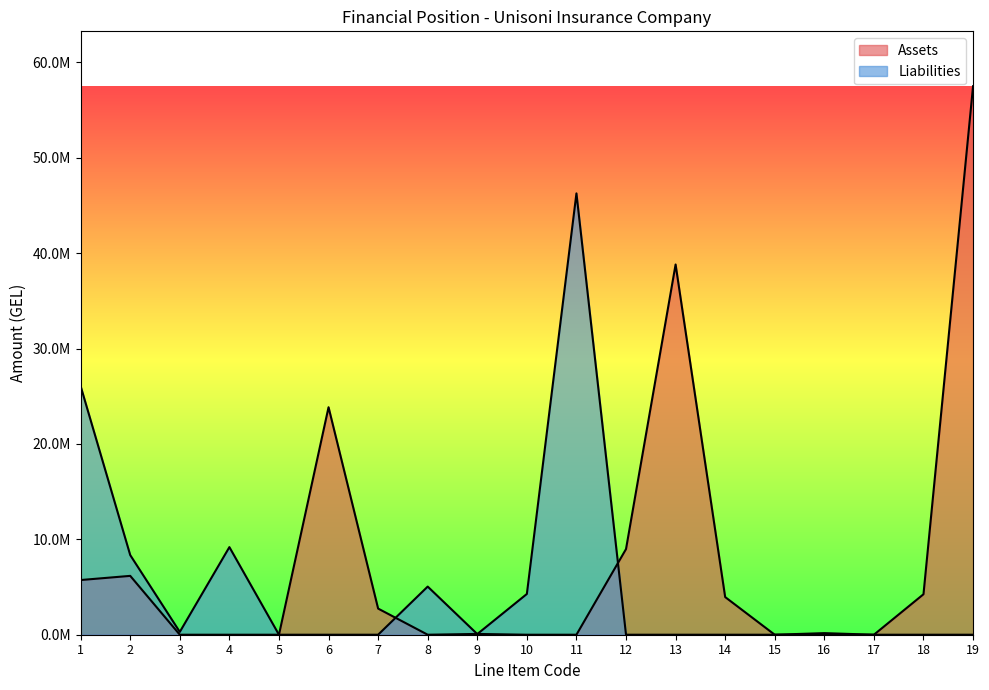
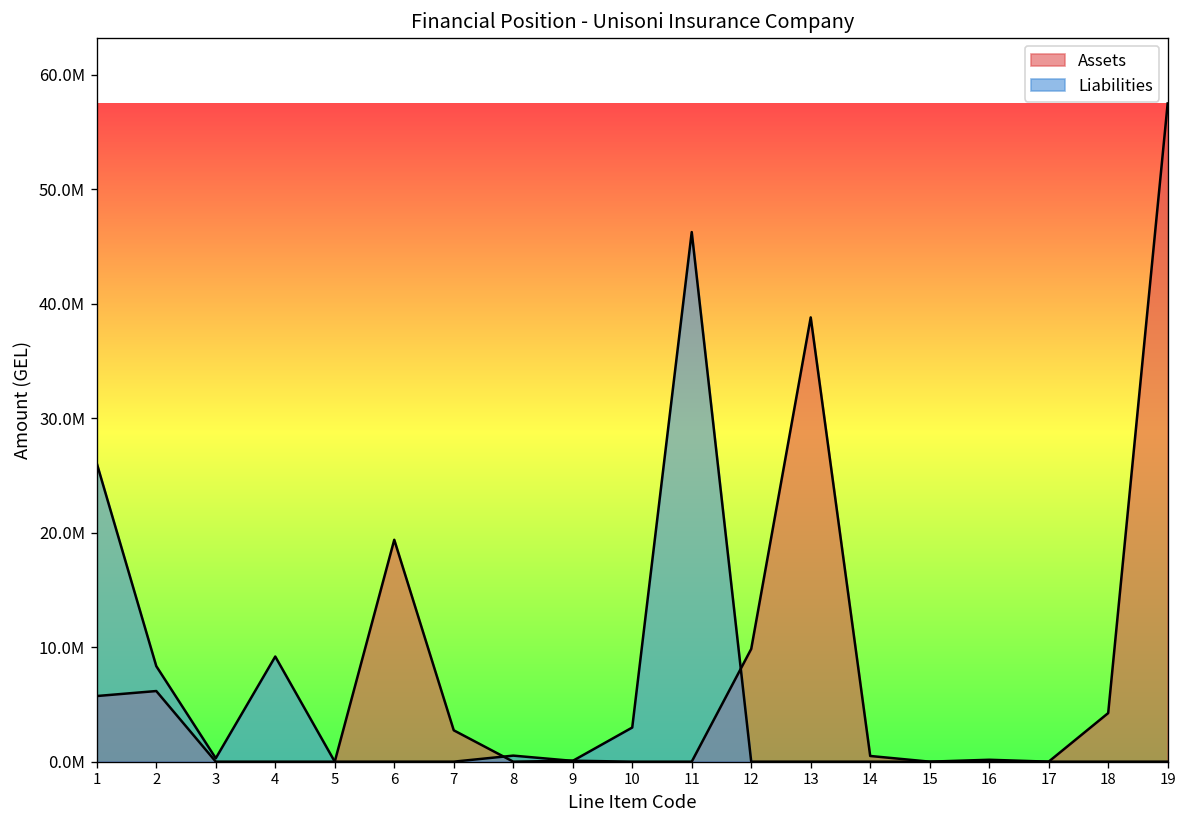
  {
    "Assets": {
      "1": 6000000,
      "2": 6000000,
      "3": 0,
      "4": 0,
-     "6": 24000000,
+     "6": 19000000,
      "7": 3000000,
      "8": 0,
      "10": 0,
      "11": 0,
-     "12": 9000000,
+     "12": 10000000,
      "13": 39000000,
-     "14": 4000000,
+     "14": 0,
      "18": 4000000,
      "19": 58000000
    },
    "Liabilities": {
      "1": 26000000,
      "2": 8000000,
      "3": 0,
      "4": 9000000,
      "6": 0,
      "7": 0,
-     "8": 5000000,
-     "10": 4000000,
+     "8": 1000000,
+     "10": 3000000,
      "11": 46000000,
      "12": 0,
      "13": 0,
      "14": 0,
      "18": 0,
      "19": 0
    }
  }
